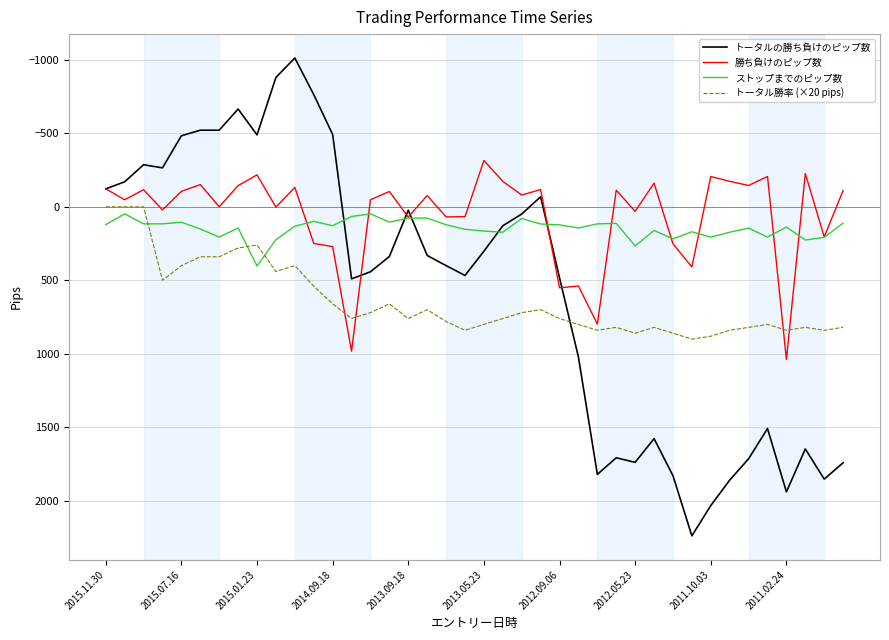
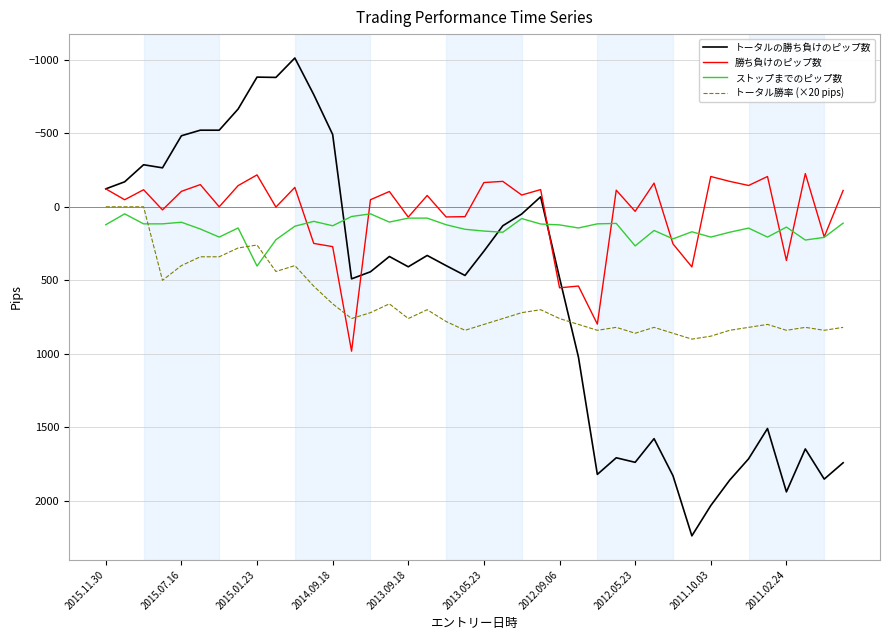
  {
    "トータルの勝ち負けのピップ数": {
      "2015.07.16": -480,
-     "2015.01.23": -490,
+     "2015.01.23": -880,
      "2014.09.18": -490,
-     "2013.09.18": 20,
+     "2013.09.18": 410,
      "2013.05.23": 300,
      "2012.05.23": 1740,
      "2011.10.03": 2030,
      "2011.02.24": 1940
    },
    "勝ち負けのピップ数": {
      "2015.07.16": -110,
      "2015.01.23": -220,
      "2014.09.18": 270,
-     "2013.05.23": -320,
+     "2013.05.23": -170,
      "2012.05.23": 30,
      "2011.10.03": -210,
-     "2011.02.24": 1040
+     "2011.02.24": 370
    },
    "ストップまでのピップ数": {
      "2015.11.30": 120,
      "2015.07.16": 110,
      "2015.01.23": 400,
      "2014.09.18": 130,
      "2013.05.23": 170,
      "2012.05.23": 270,
      "2011.10.03": 210,
      "2011.02.24": 140
    },
    "トータル勝率 (×20 pips)": {
      "2015.11.30": 0,
      "2015.07.16": 400,
      "2015.01.23": 260,
      "2014.09.18": 660,
      "2013.09.18": 760,
      "2013.05.23": 800,
      "2012.05.23": 860,
      "2011.10.03": 880,
      "2011.02.24": 840
    }
  }
